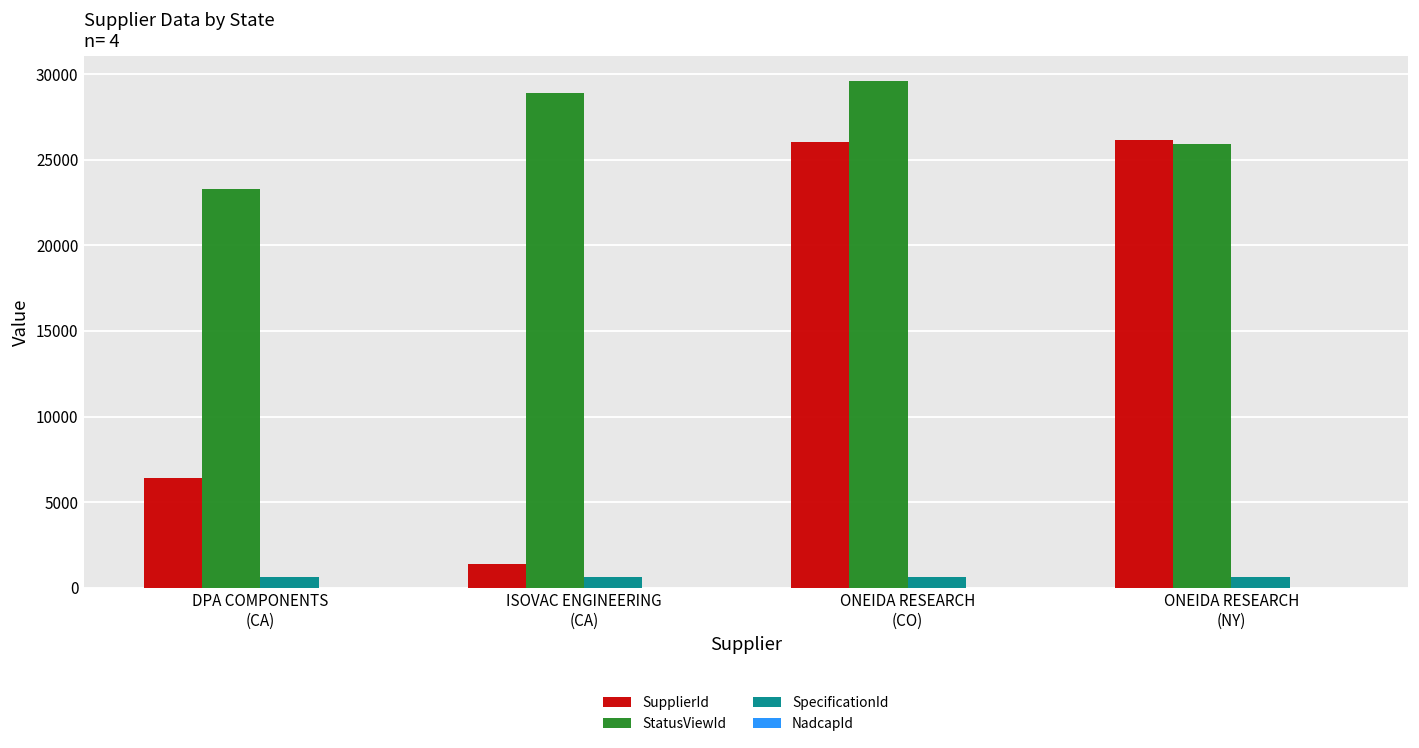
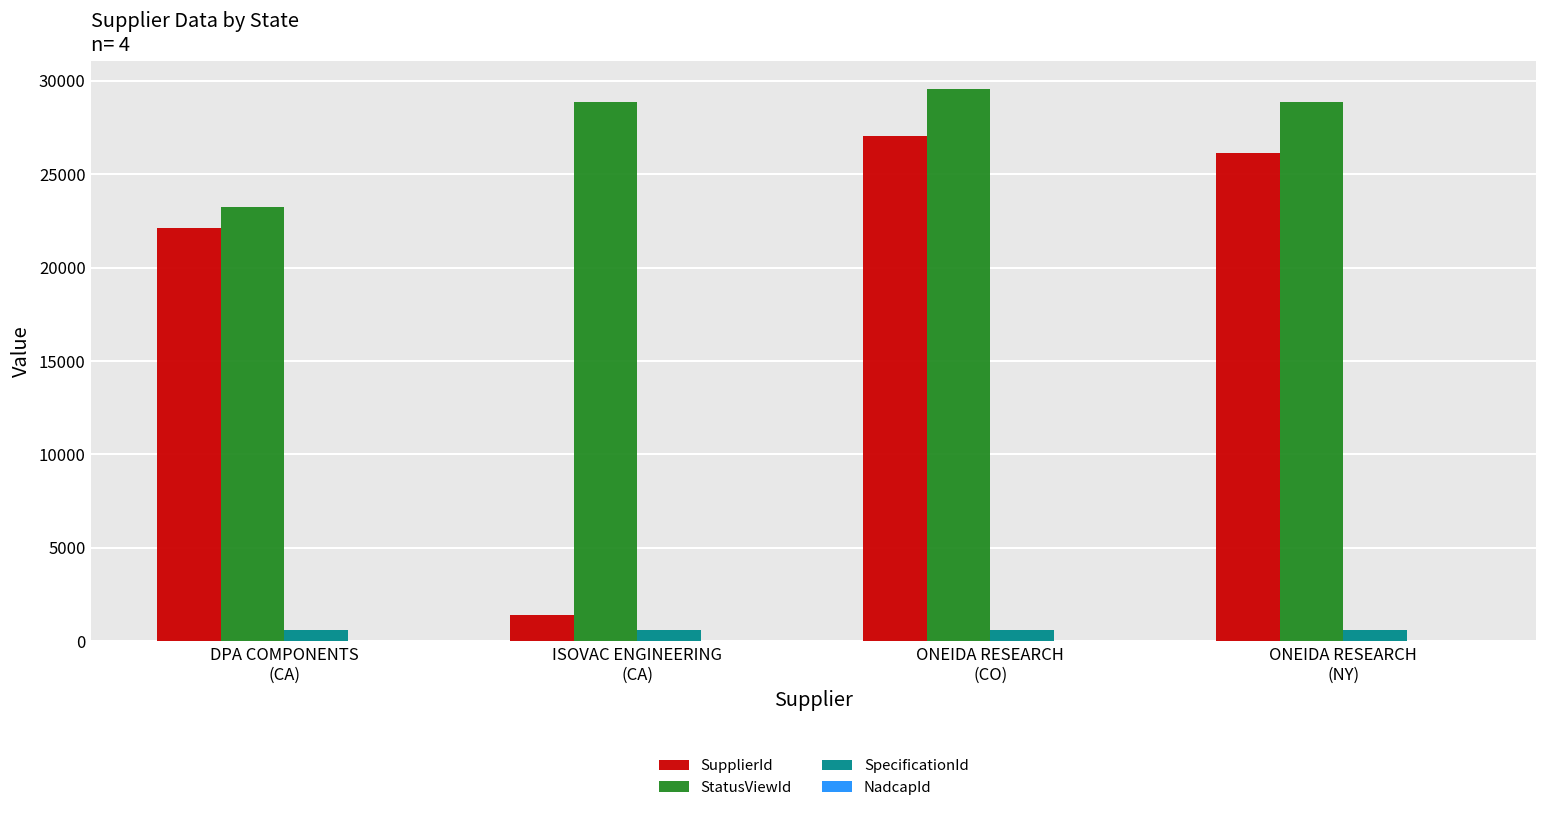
  {
    "SupplierId": {
-     "DPA COMPONENTS (CA)": 6400,
+     "DPA COMPONENTS (CA)": 22100,
      "ISOVAC ENGINEERING (CA)": 1400,
-     "ONEIDA RESEARCH (CO)": 26000,
+     "ONEIDA RESEARCH (CO)": 27100,
      "ONEIDA RESEARCH (NY)": 26100
    },
    "StatusViewId": {
      "DPA COMPONENTS (CA)": 23300,
      "ISOVAC ENGINEERING (CA)": 28900,
      "ONEIDA RESEARCH (CO)": 29600,
-     "ONEIDA RESEARCH (NY)": 25900
+     "ONEIDA RESEARCH (NY)": 28900
    },
    "SpecificationId": {
      "DPA COMPONENTS (CA)": 600,
      "ISOVAC ENGINEERING (CA)": 600,
      "ONEIDA RESEARCH (CO)": 600,
      "ONEIDA RESEARCH (NY)": 600
    }
  }
